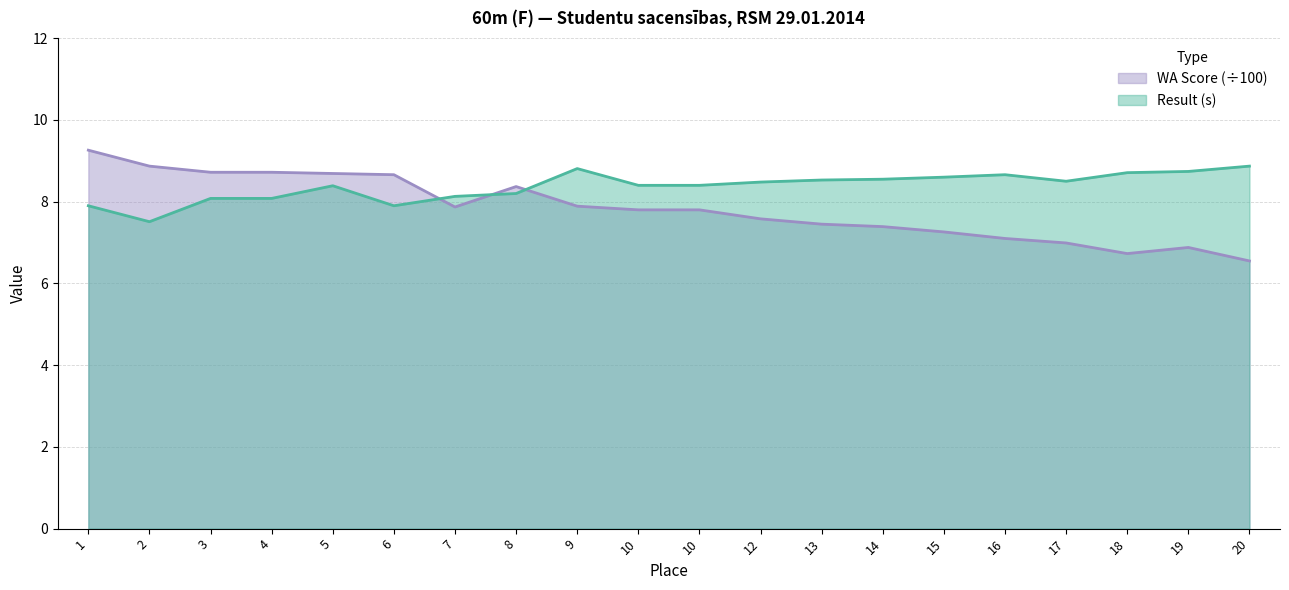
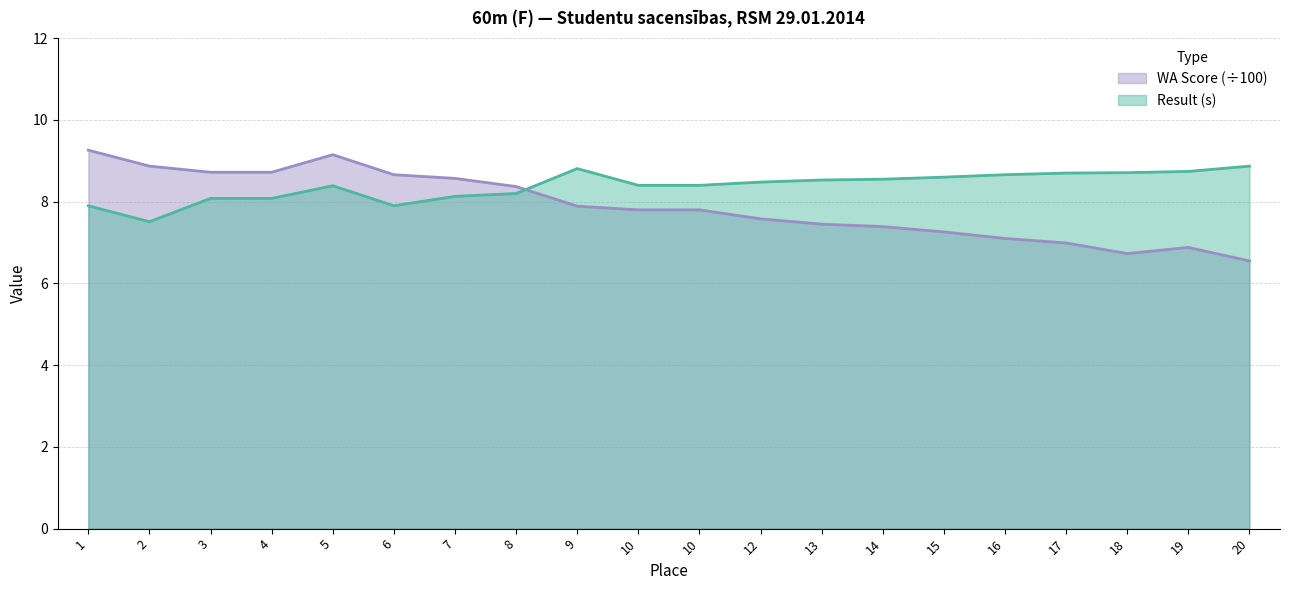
  {
    "WA Score (÷100)": {
      "1": 9.3,
      "2": 8.9,
      "3": 8.7,
      "4": 8.7,
-     "5": 8.7,
+     "5": 9.2,
      "6": 8.7,
-     "7": 7.9,
+     "7": 8.6,
      "8": 8.4,
      "9": 7.9,
      "12": 7.6,
      "13": 7.5,
      "14": 7.4,
      "15": 7.3,
      "16": 7.1,
      "17": 7.0,
      "18": 6.7,
      "19": 6.9,
      "20": 6.6
    },
    "Result (s)": {
      "1": 7.9,
      "2": 7.5,
      "3": 8.1,
      "4": 8.1,
      "5": 8.4,
      "6": 7.9,
      "7": 8.1,
      "8": 8.2,
      "9": 8.8,
      "12": 8.5,
      "13": 8.5,
      "14": 8.6,
      "15": 8.6,
      "16": 8.7,
-     "17": 8.5,
+     "17": 8.7,
      "18": 8.7,
      "19": 8.7,
      "20": 8.9
    }
  }
